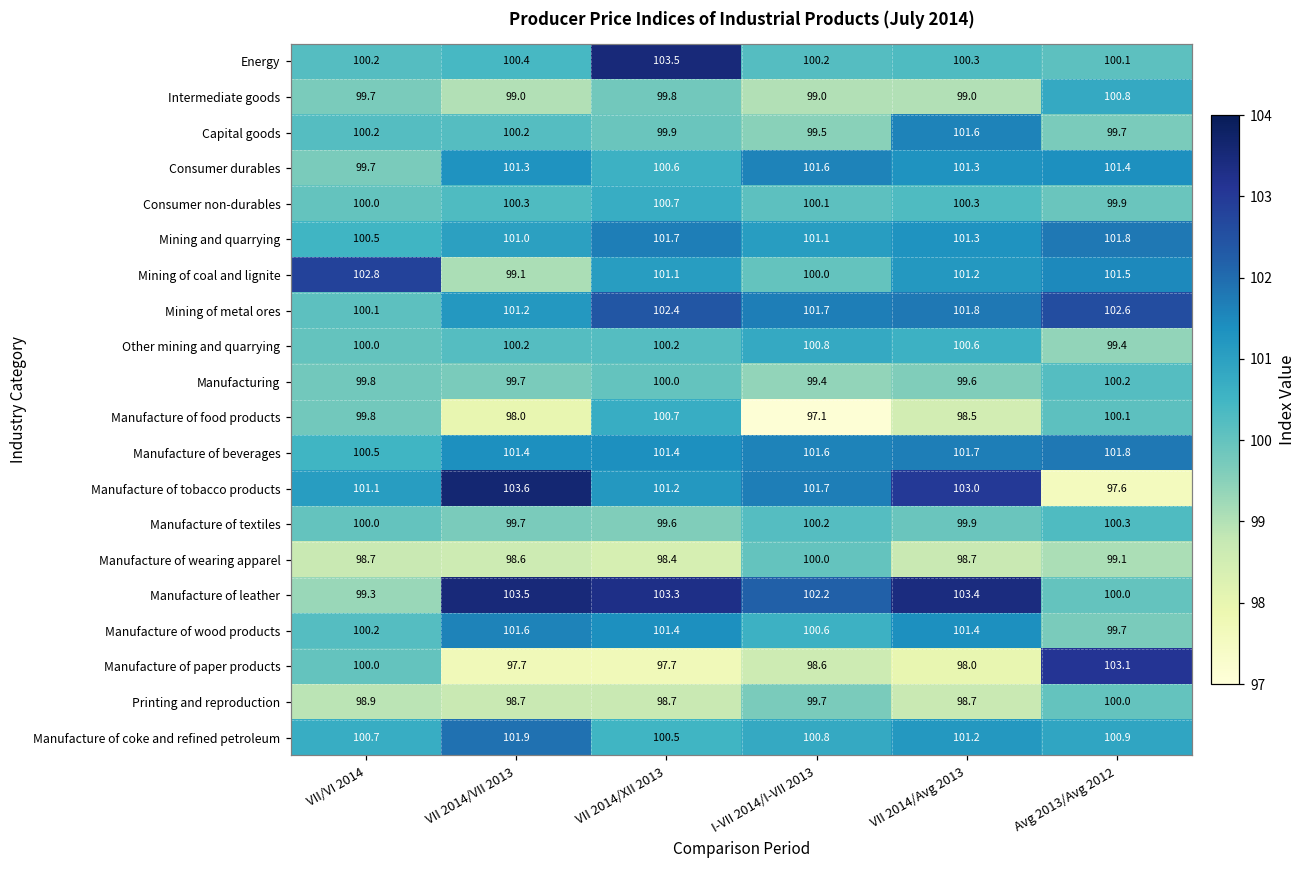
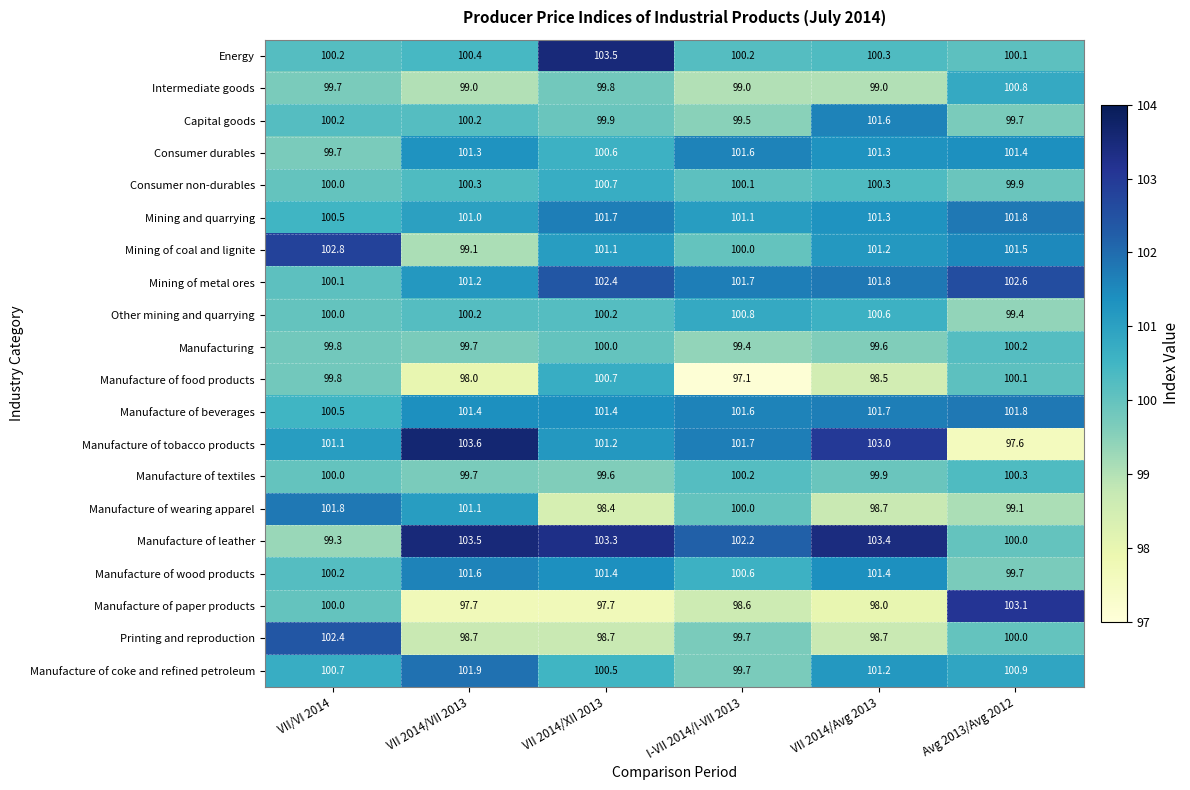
  {
    "Energy": {
      "VII/VI 2014": 100.2,
      "VII 2014/VII 2013": 100.4,
      "VII 2014/XII 2013": 103.5,
      "I-VII 2014/I-VII 2013": 100.2,
      "VII 2014/Avg 2013": 100.3,
      "Avg 2013/Avg 2012": 100.1
    },
    "Intermediate goods": {
      "VII/VI 2014": 99.7,
      "VII 2014/VII 2013": 99.0,
      "VII 2014/XII 2013": 99.8,
      "I-VII 2014/I-VII 2013": 99.0,
      "VII 2014/Avg 2013": 99.0,
      "Avg 2013/Avg 2012": 100.8
    },
    "Capital goods": {
      "VII/VI 2014": 100.2,
      "VII 2014/VII 2013": 100.2,
      "VII 2014/XII 2013": 99.9,
      "I-VII 2014/I-VII 2013": 99.5,
      "VII 2014/Avg 2013": 101.6,
      "Avg 2013/Avg 2012": 99.7
    },
    "Consumer durables": {
      "VII/VI 2014": 99.7,
      "VII 2014/VII 2013": 101.3,
      "VII 2014/XII 2013": 100.6,
      "I-VII 2014/I-VII 2013": 101.6,
      "VII 2014/Avg 2013": 101.3,
      "Avg 2013/Avg 2012": 101.4
    },
    "Consumer non-durables": {
      "VII/VI 2014": 100.0,
      "VII 2014/VII 2013": 100.3,
      "VII 2014/XII 2013": 100.7,
      "I-VII 2014/I-VII 2013": 100.1,
      "VII 2014/Avg 2013": 100.3,
      "Avg 2013/Avg 2012": 99.9
    },
    "Mining and quarrying": {
      "VII/VI 2014": 100.5,
      "VII 2014/VII 2013": 101.0,
      "VII 2014/XII 2013": 101.7,
      "I-VII 2014/I-VII 2013": 101.1,
      "VII 2014/Avg 2013": 101.3,
      "Avg 2013/Avg 2012": 101.8
    },
    "Mining of coal and lignite": {
      "VII/VI 2014": 102.8,
      "VII 2014/VII 2013": 99.1,
      "VII 2014/XII 2013": 101.1,
      "I-VII 2014/I-VII 2013": 100.0,
      "VII 2014/Avg 2013": 101.2,
      "Avg 2013/Avg 2012": 101.5
    },
    "Mining of metal ores": {
      "VII/VI 2014": 100.1,
      "VII 2014/VII 2013": 101.2,
      "VII 2014/XII 2013": 102.4,
      "I-VII 2014/I-VII 2013": 101.7,
      "VII 2014/Avg 2013": 101.8,
      "Avg 2013/Avg 2012": 102.6
    },
    "Other mining and quarrying": {
      "VII/VI 2014": 100.0,
      "VII 2014/VII 2013": 100.2,
      "VII 2014/XII 2013": 100.2,
      "I-VII 2014/I-VII 2013": 100.8,
      "VII 2014/Avg 2013": 100.6,
      "Avg 2013/Avg 2012": 99.4
    },
    "Manufacturing": {
      "VII/VI 2014": 99.8,
      "VII 2014/VII 2013": 99.7,
      "VII 2014/XII 2013": 100.0,
      "I-VII 2014/I-VII 2013": 99.4,
      "VII 2014/Avg 2013": 99.6,
      "Avg 2013/Avg 2012": 100.2
    },
    "Manufacture of food products": {
      "VII/VI 2014": 99.8,
      "VII 2014/VII 2013": 98.0,
      "VII 2014/XII 2013": 100.7,
      "I-VII 2014/I-VII 2013": 97.1,
      "VII 2014/Avg 2013": 98.5,
      "Avg 2013/Avg 2012": 100.1
    },
    "Manufacture of beverages": {
      "VII/VI 2014": 100.5,
      "VII 2014/VII 2013": 101.4,
      "VII 2014/XII 2013": 101.4,
      "I-VII 2014/I-VII 2013": 101.6,
      "VII 2014/Avg 2013": 101.7,
      "Avg 2013/Avg 2012": 101.8
    },
    "Manufacture of tobacco products": {
      "VII/VI 2014": 101.1,
      "VII 2014/VII 2013": 103.6,
      "VII 2014/XII 2013": 101.2,
      "I-VII 2014/I-VII 2013": 101.7,
      "VII 2014/Avg 2013": 103.0,
      "Avg 2013/Avg 2012": 97.6
    },
    "Manufacture of textiles": {
      "VII/VI 2014": 100.0,
      "VII 2014/VII 2013": 99.7,
      "VII 2014/XII 2013": 99.6,
      "I-VII 2014/I-VII 2013": 100.2,
      "VII 2014/Avg 2013": 99.9,
      "Avg 2013/Avg 2012": 100.3
    },
    "Manufacture of wearing apparel": {
-     "VII/VI 2014": 98.7,
-     "VII 2014/VII 2013": 98.6,
+     "VII/VI 2014": 101.8,
+     "VII 2014/VII 2013": 101.1,
      "VII 2014/XII 2013": 98.4,
      "I-VII 2014/I-VII 2013": 100.0,
      "VII 2014/Avg 2013": 98.7,
      "Avg 2013/Avg 2012": 99.1
    },
    "Manufacture of leather": {
      "VII/VI 2014": 99.3,
      "VII 2014/VII 2013": 103.5,
      "VII 2014/XII 2013": 103.3,
      "I-VII 2014/I-VII 2013": 102.2,
      "VII 2014/Avg 2013": 103.4,
      "Avg 2013/Avg 2012": 100.0
    },
    "Manufacture of wood products": {
      "VII/VI 2014": 100.2,
      "VII 2014/VII 2013": 101.6,
      "VII 2014/XII 2013": 101.4,
      "I-VII 2014/I-VII 2013": 100.6,
      "VII 2014/Avg 2013": 101.4,
      "Avg 2013/Avg 2012": 99.7
    },
    "Manufacture of paper products": {
      "VII/VI 2014": 100.0,
      "VII 2014/VII 2013": 97.7,
      "VII 2014/XII 2013": 97.7,
      "I-VII 2014/I-VII 2013": 98.6,
      "VII 2014/Avg 2013": 98.0,
      "Avg 2013/Avg 2012": 103.1
    },
    "Printing and reproduction": {
-     "VII/VI 2014": 98.9,
+     "VII/VI 2014": 102.4,
      "VII 2014/VII 2013": 98.7,
      "VII 2014/XII 2013": 98.7,
      "I-VII 2014/I-VII 2013": 99.7,
      "VII 2014/Avg 2013": 98.7,
      "Avg 2013/Avg 2012": 100.0
    },
    "Manufacture of coke and refined petroleum": {
      "VII/VI 2014": 100.7,
      "VII 2014/VII 2013": 101.9,
      "VII 2014/XII 2013": 100.5,
-     "I-VII 2014/I-VII 2013": 100.8,
+     "I-VII 2014/I-VII 2013": 99.7,
      "VII 2014/Avg 2013": 101.2,
      "Avg 2013/Avg 2012": 100.9
    }
  }
